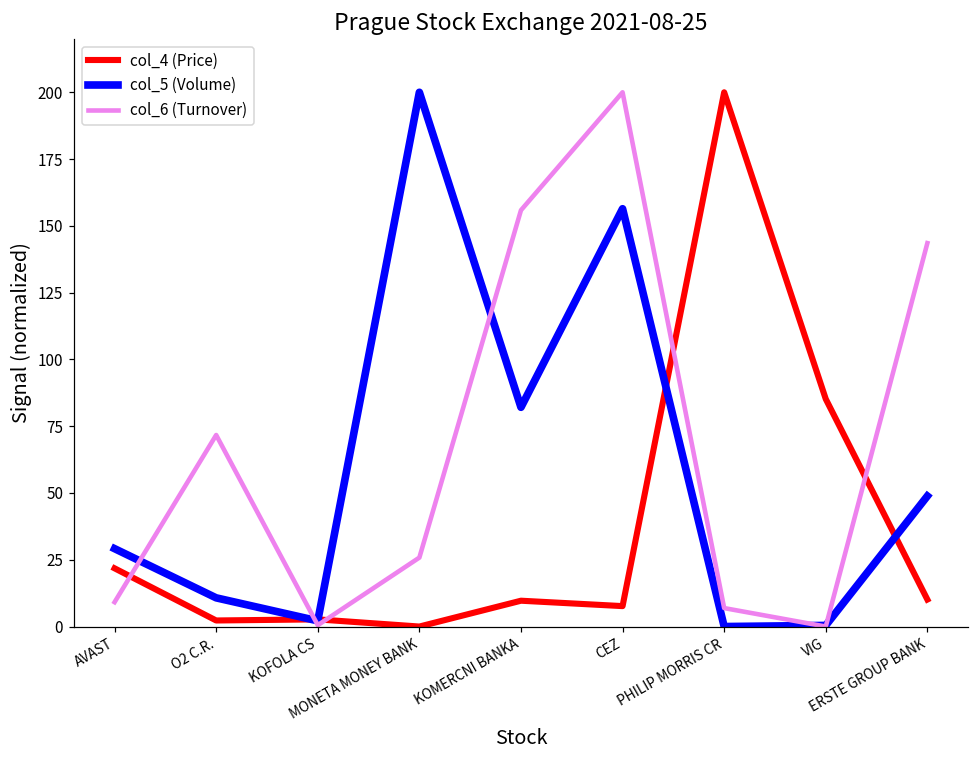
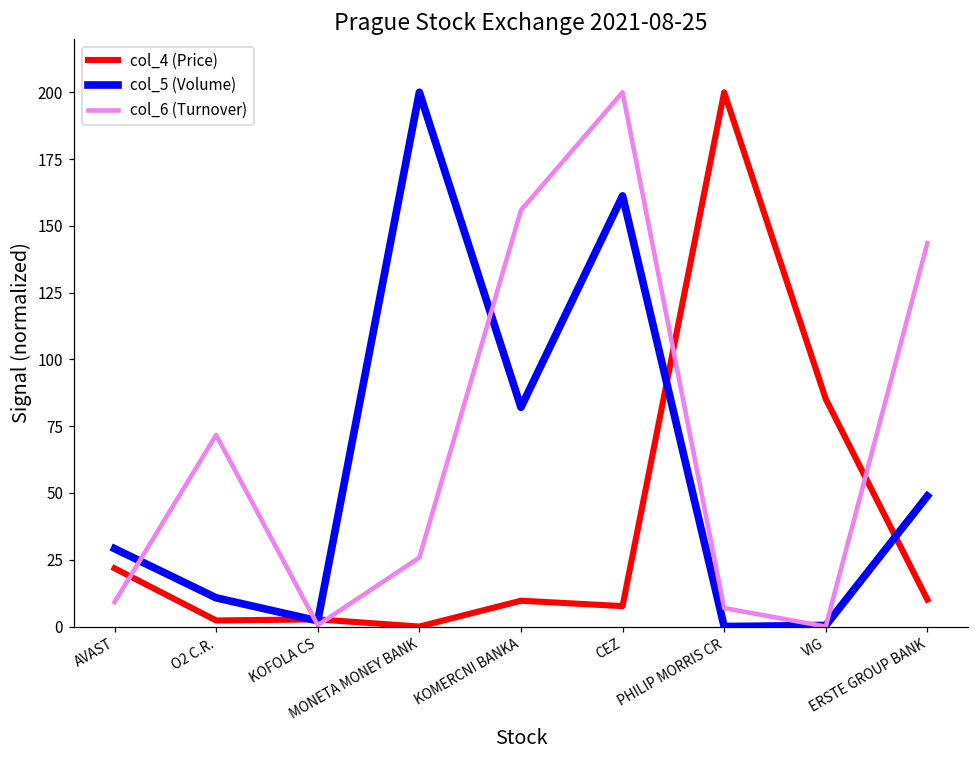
  {
    "col_4 (Price)": {
      "AVAST": 22,
      "O2 C.R.": 2,
      "MONETA MONEY BANK": 0,
      "KOMERCNI BANKA": 10,
      "CEZ": 8,
      "PHILIP MORRIS CR": 200,
      "VIG": 85,
      "ERSTE GROUP BANK": 10
    },
    "col_5 (Volume)": {
      "AVAST": 29,
      "O2 C.R.": 11,
      "MONETA MONEY BANK": 200,
      "KOMERCNI BANKA": 82,
-     "CEZ": 156,
+     "CEZ": 161,
      "PHILIP MORRIS CR": 0,
      "ERSTE GROUP BANK": 49
    },
    "col_6 (Turnover)": {
      "AVAST": 9,
      "O2 C.R.": 72,
      "KOFOLA CS": 1,
      "MONETA MONEY BANK": 26,
      "KOMERCNI BANKA": 156,
      "CEZ": 200,
      "PHILIP MORRIS CR": 7,
      "ERSTE GROUP BANK": 144
    }
  }
